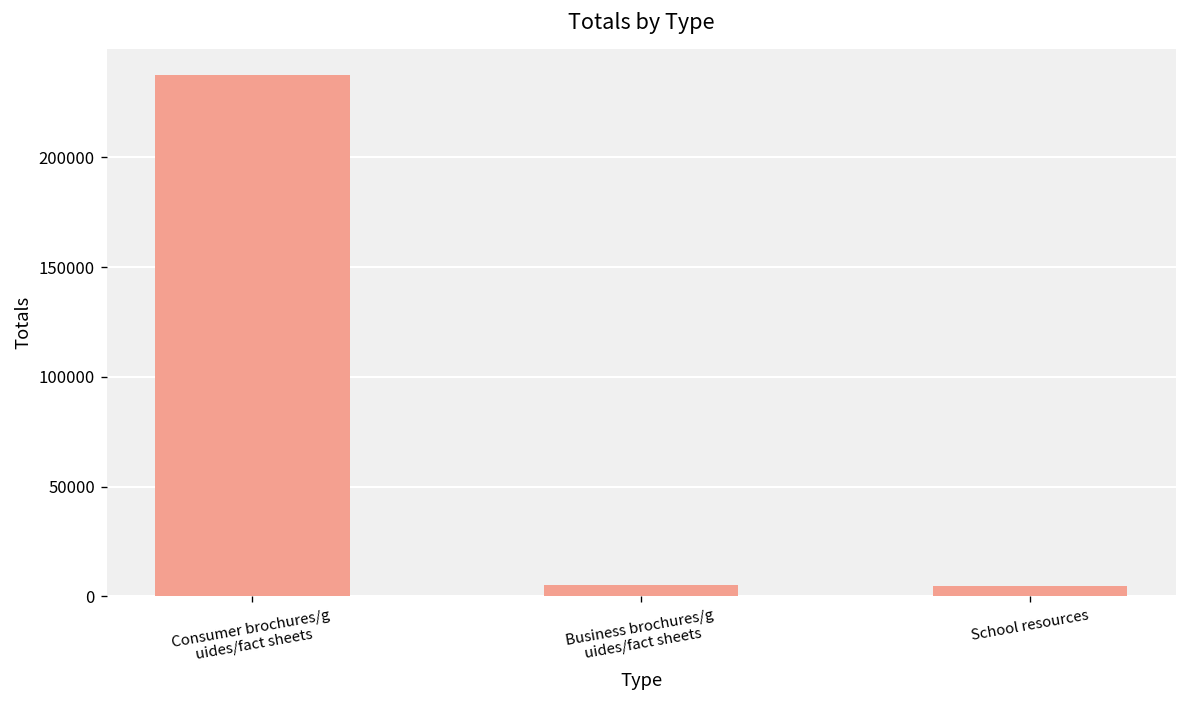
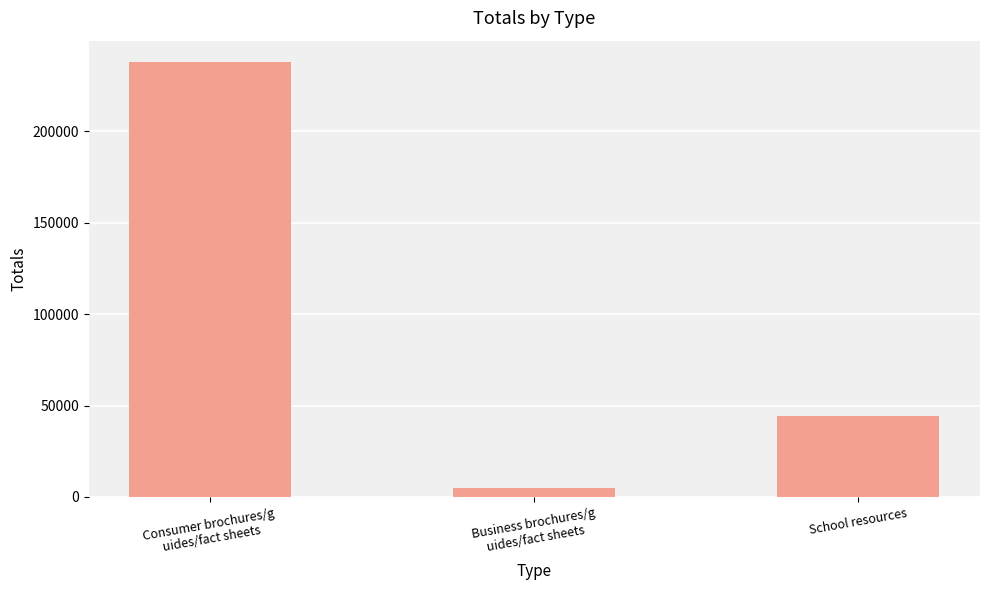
  {
    "Consumer brochures/g uides/fact sheets": 238000,
    "Business brochures/g uides/fact sheets": 5000,
-   "School resources": 5000
+   "School resources": 44000
  }
